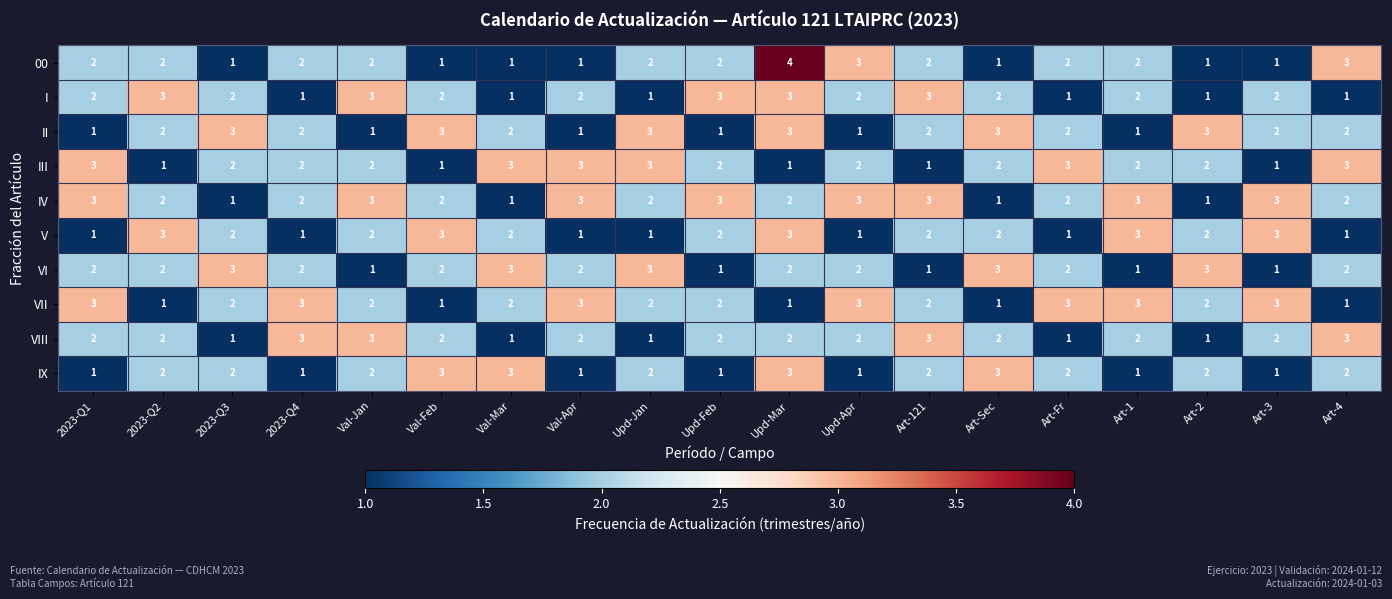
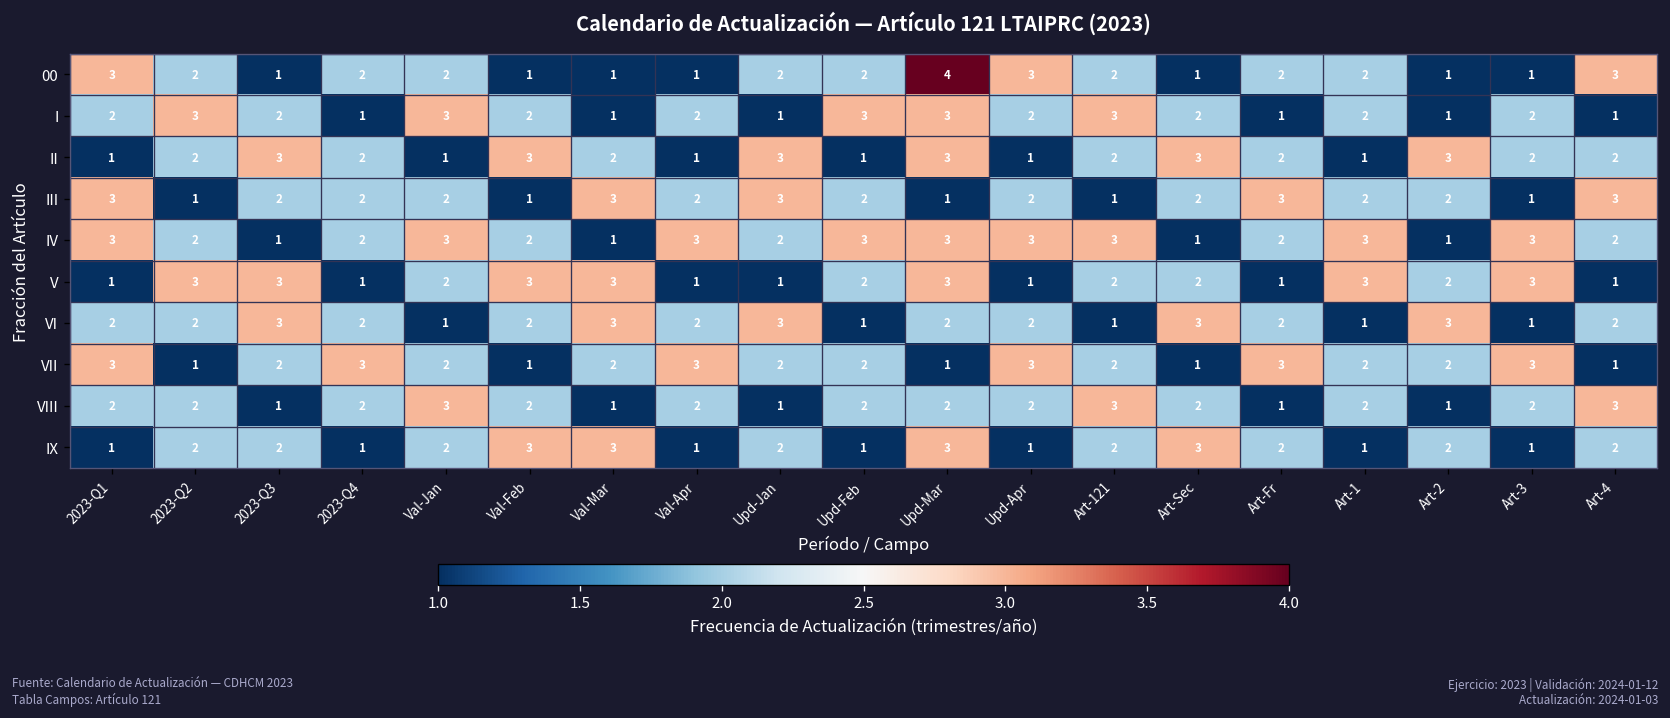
  {
    "00": {
-     "2023-Q1": 2,
+     "2023-Q1": 3,
      "2023-Q2": 2,
      "2023-Q3": 1,
      "2023-Q4": 2,
      "Val-Jan": 2,
      "Val-Feb": 1,
      "Val-Mar": 1,
      "Val-Apr": 1,
      "Upd-Jan": 2,
      "Upd-Feb": 2,
      "Upd-Mar": 4,
      "Upd-Apr": 3,
      "Art-121": 2,
      "Art-Sec": 1,
      "Art-Fr": 2,
      "Art-1": 2,
      "Art-2": 1,
      "Art-3": 1,
      "Art-4": 3
    },
    "I": {
      "2023-Q1": 2,
      "2023-Q2": 3,
      "2023-Q3": 2,
      "2023-Q4": 1,
      "Val-Jan": 3,
      "Val-Feb": 2,
      "Val-Mar": 1,
      "Val-Apr": 2,
      "Upd-Jan": 1,
      "Upd-Feb": 3,
      "Upd-Mar": 3,
      "Upd-Apr": 2,
      "Art-121": 3,
      "Art-Sec": 2,
      "Art-Fr": 1,
      "Art-1": 2,
      "Art-2": 1,
      "Art-3": 2,
      "Art-4": 1
    },
    "II": {
      "2023-Q1": 1,
      "2023-Q2": 2,
      "2023-Q3": 3,
      "2023-Q4": 2,
      "Val-Jan": 1,
      "Val-Feb": 3,
      "Val-Mar": 2,
      "Val-Apr": 1,
      "Upd-Jan": 3,
      "Upd-Feb": 1,
      "Upd-Mar": 3,
      "Upd-Apr": 1,
      "Art-121": 2,
      "Art-Sec": 3,
      "Art-Fr": 2,
      "Art-1": 1,
      "Art-2": 3,
      "Art-3": 2,
      "Art-4": 2
    },
    "III": {
      "2023-Q1": 3,
      "2023-Q2": 1,
      "2023-Q3": 2,
      "2023-Q4": 2,
      "Val-Jan": 2,
      "Val-Feb": 1,
      "Val-Mar": 3,
-     "Val-Apr": 3,
+     "Val-Apr": 2,
      "Upd-Jan": 3,
      "Upd-Feb": 2,
      "Upd-Mar": 1,
      "Upd-Apr": 2,
      "Art-121": 1,
      "Art-Sec": 2,
      "Art-Fr": 3,
      "Art-1": 2,
      "Art-2": 2,
      "Art-3": 1,
      "Art-4": 3
    },
    "IV": {
      "2023-Q1": 3,
      "2023-Q2": 2,
      "2023-Q3": 1,
      "2023-Q4": 2,
      "Val-Jan": 3,
      "Val-Feb": 2,
      "Val-Mar": 1,
      "Val-Apr": 3,
      "Upd-Jan": 2,
      "Upd-Feb": 3,
-     "Upd-Mar": 2,
+     "Upd-Mar": 3,
      "Upd-Apr": 3,
      "Art-121": 3,
      "Art-Sec": 1,
      "Art-Fr": 2,
      "Art-1": 3,
      "Art-2": 1,
      "Art-3": 3,
      "Art-4": 2
    },
    "V": {
      "2023-Q1": 1,
      "2023-Q2": 3,
-     "2023-Q3": 2,
+     "2023-Q3": 3,
      "2023-Q4": 1,
      "Val-Jan": 2,
      "Val-Feb": 3,
-     "Val-Mar": 2,
+     "Val-Mar": 3,
      "Val-Apr": 1,
      "Upd-Jan": 1,
      "Upd-Feb": 2,
      "Upd-Mar": 3,
      "Upd-Apr": 1,
      "Art-121": 2,
      "Art-Sec": 2,
      "Art-Fr": 1,
      "Art-1": 3,
      "Art-2": 2,
      "Art-3": 3,
      "Art-4": 1
    },
    "VI": {
      "2023-Q1": 2,
      "2023-Q2": 2,
      "2023-Q3": 3,
      "2023-Q4": 2,
      "Val-Jan": 1,
      "Val-Feb": 2,
      "Val-Mar": 3,
      "Val-Apr": 2,
      "Upd-Jan": 3,
      "Upd-Feb": 1,
      "Upd-Mar": 2,
      "Upd-Apr": 2,
      "Art-121": 1,
      "Art-Sec": 3,
      "Art-Fr": 2,
      "Art-1": 1,
      "Art-2": 3,
      "Art-3": 1,
      "Art-4": 2
    },
    "VII": {
      "2023-Q1": 3,
      "2023-Q2": 1,
      "2023-Q3": 2,
      "2023-Q4": 3,
      "Val-Jan": 2,
      "Val-Feb": 1,
      "Val-Mar": 2,
      "Val-Apr": 3,
      "Upd-Jan": 2,
      "Upd-Feb": 2,
      "Upd-Mar": 1,
      "Upd-Apr": 3,
      "Art-121": 2,
      "Art-Sec": 1,
      "Art-Fr": 3,
-     "Art-1": 3,
+     "Art-1": 2,
      "Art-2": 2,
      "Art-3": 3,
      "Art-4": 1
    },
    "VIII": {
      "2023-Q1": 2,
      "2023-Q2": 2,
      "2023-Q3": 1,
-     "2023-Q4": 3,
+     "2023-Q4": 2,
      "Val-Jan": 3,
      "Val-Feb": 2,
      "Val-Mar": 1,
      "Val-Apr": 2,
      "Upd-Jan": 1,
      "Upd-Feb": 2,
      "Upd-Mar": 2,
      "Upd-Apr": 2,
      "Art-121": 3,
      "Art-Sec": 2,
      "Art-Fr": 1,
      "Art-1": 2,
      "Art-2": 1,
      "Art-3": 2,
      "Art-4": 3
    },
    "IX": {
      "2023-Q1": 1,
      "2023-Q2": 2,
      "2023-Q3": 2,
      "2023-Q4": 1,
      "Val-Jan": 2,
      "Val-Feb": 3,
      "Val-Mar": 3,
      "Val-Apr": 1,
      "Upd-Jan": 2,
      "Upd-Feb": 1,
      "Upd-Mar": 3,
      "Upd-Apr": 1,
      "Art-121": 2,
      "Art-Sec": 3,
      "Art-Fr": 2,
      "Art-1": 1,
      "Art-2": 2,
      "Art-3": 1,
      "Art-4": 2
    }
  }
